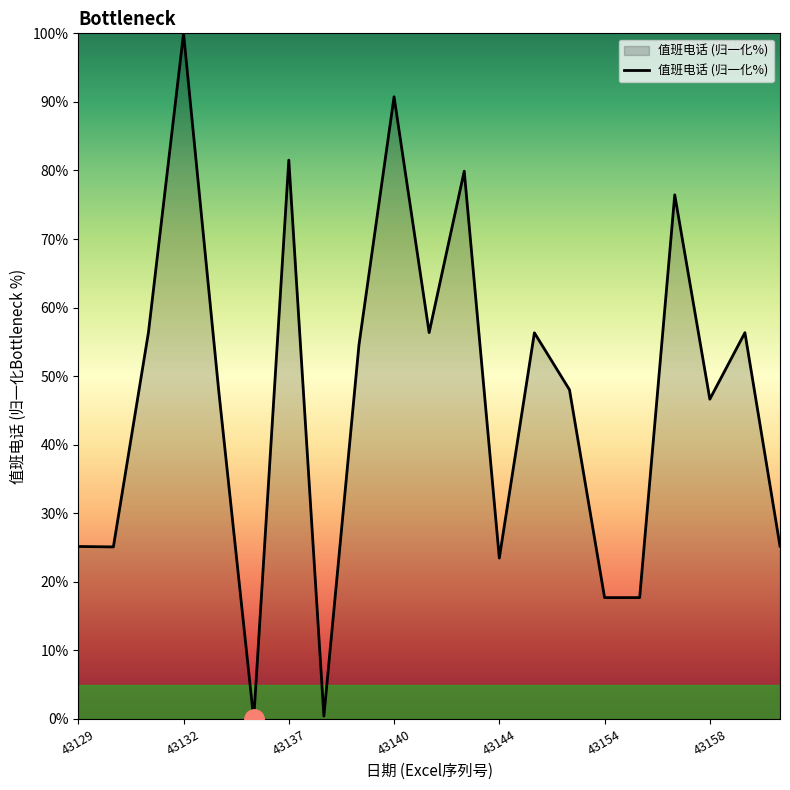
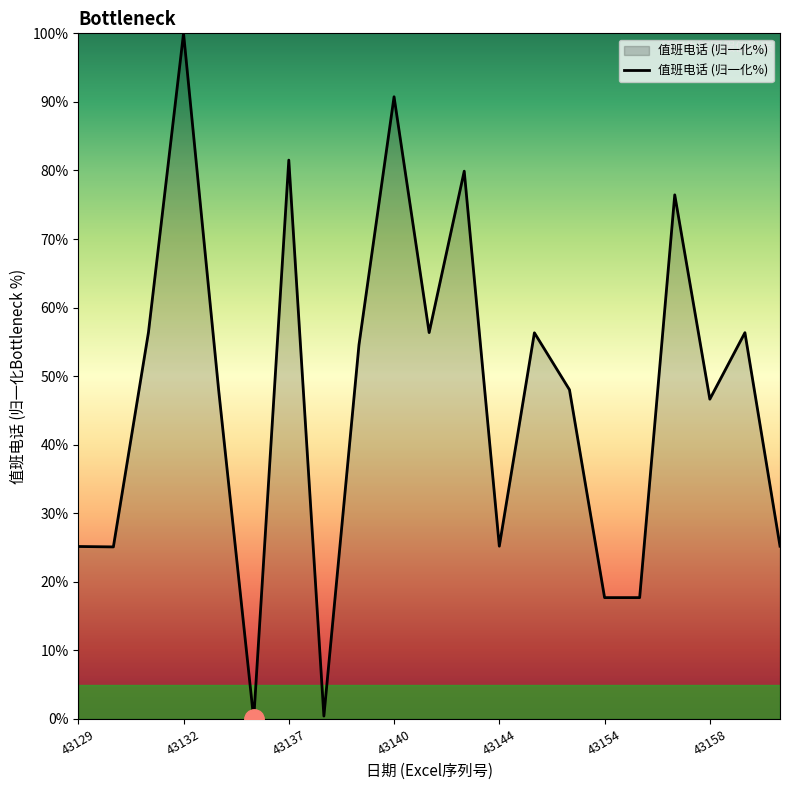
  {
    "值班电话 (归一化%)": {
      "43129": "25%",
      "43132": "100%",
      "43137": "82%",
      "43140": "91%",
-     "43144": "23%",
+     "43144": "25%",
      "43154": "18%",
      "43158": "47%"
    }
  }
